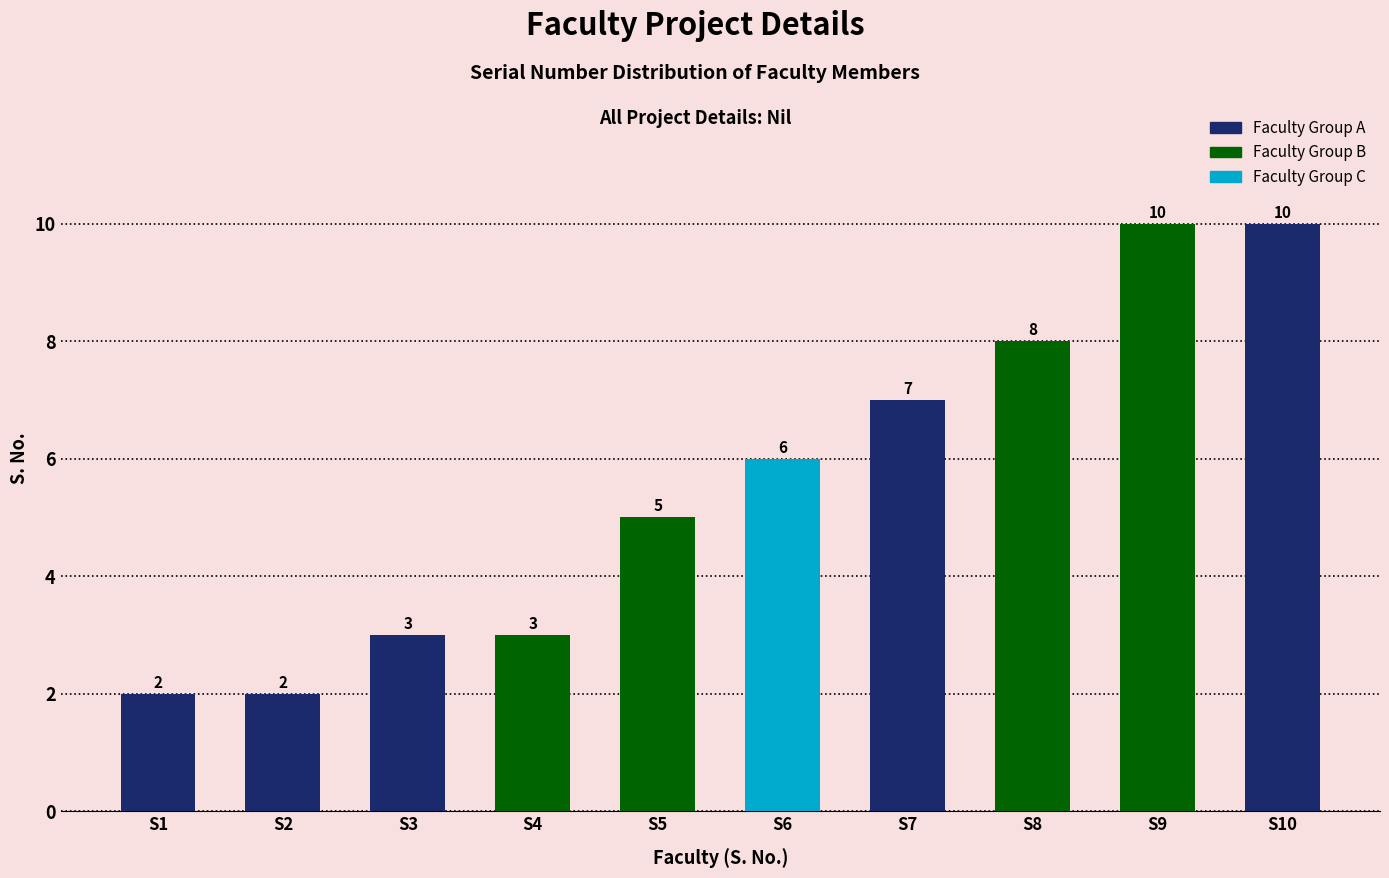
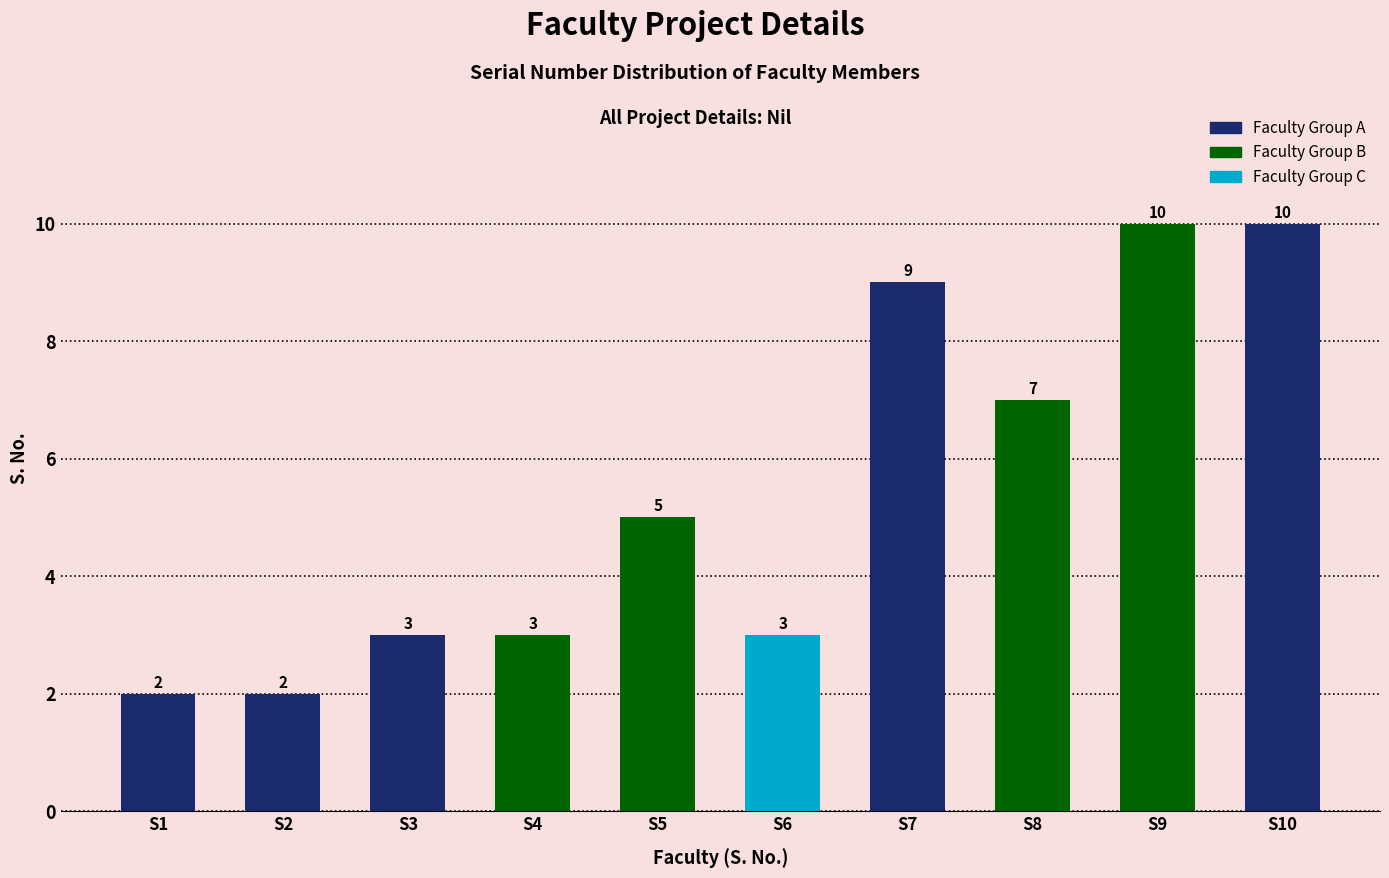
  {
    "S1": 2,
    "S2": 2,
    "S3": 3,
    "S4": 3,
    "S5": 5,
-   "S6": 6,
-   "S7": 7,
-   "S8": 8,
+   "S6": 3,
+   "S7": 9,
+   "S8": 7,
    "S9": 10,
    "S10": 10
  }
